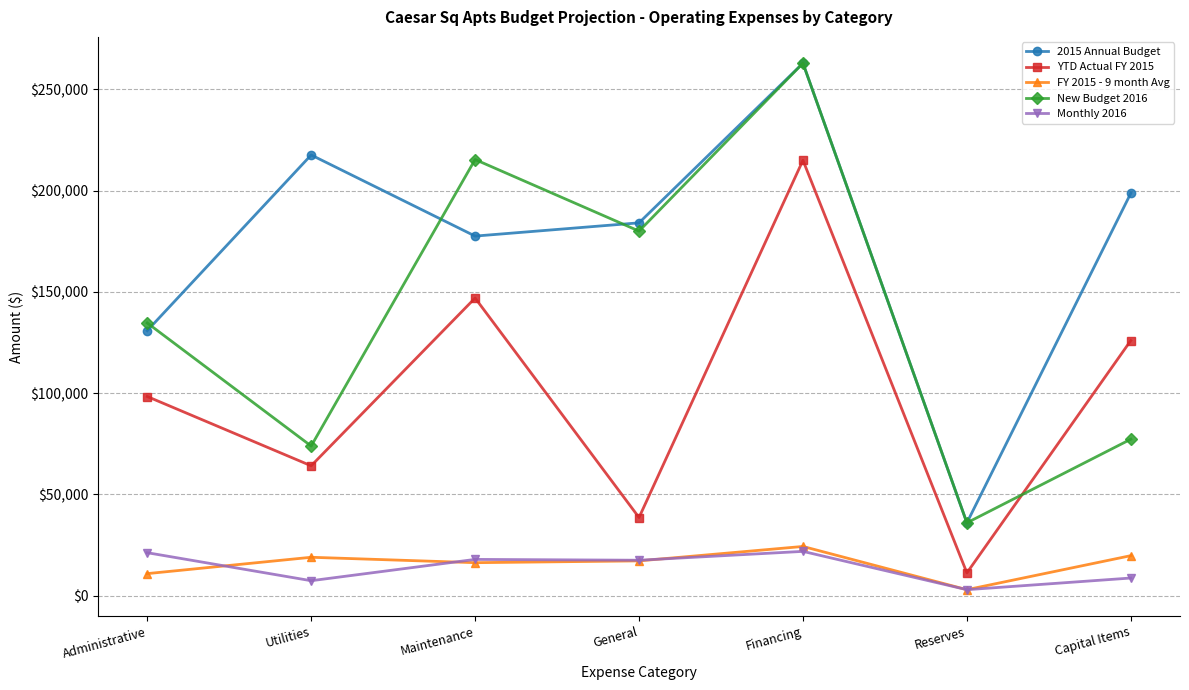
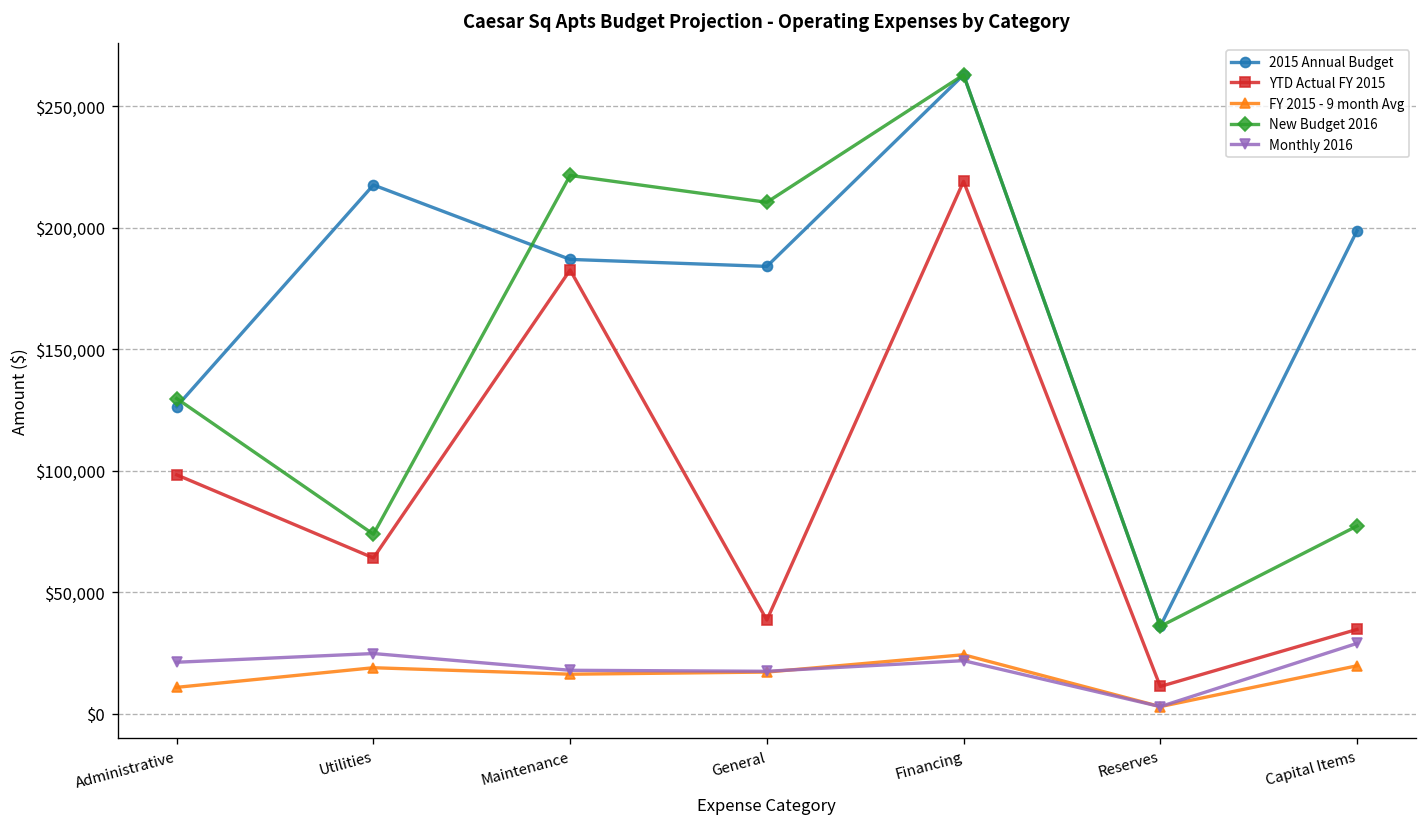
  {
    "2015 Annual Budget": {
-     "Administrative": "$131,000",
+     "Administrative": "$126,000",
      "Utilities": "$218,000",
-     "Maintenance": "$178,000",
+     "Maintenance": "$187,000",
      "General": "$184,000",
      "Capital Items": "$199,000"
    },
    "YTD Actual FY 2015": {
      "Administrative": "$98,000",
      "Utilities": "$64,000",
-     "Maintenance": "$147,000",
+     "Maintenance": "$183,000",
      "General": "$39,000",
-     "Financing": "$215,000",
+     "Financing": "$219,000",
      "Reserves": "$11,000",
-     "Capital Items": "$126,000"
+     "Capital Items": "$35,000"
    },
    "FY 2015 - 9 month Avg": {
      "Administrative": "$11,000",
      "Utilities": "$19,000",
      "Maintenance": "$16,000",
      "Financing": "$24,000",
      "Capital Items": "$20,000"
    },
    "New Budget 2016": {
-     "Administrative": "$135,000",
+     "Administrative": "$130,000",
      "Utilities": "$74,000",
-     "Maintenance": "$215,000",
-     "General": "$180,000",
+     "Maintenance": "$221,000",
+     "General": "$210,000",
      "Capital Items": "$77,000"
    },
    "Monthly 2016": {
      "Administrative": "$21,000",
-     "Utilities": "$7,000",
+     "Utilities": "$25,000",
      "Maintenance": "$18,000",
      "Financing": "$22,000",
-     "Capital Items": "$9,000"
+     "Capital Items": "$29,000"
    }
  }
